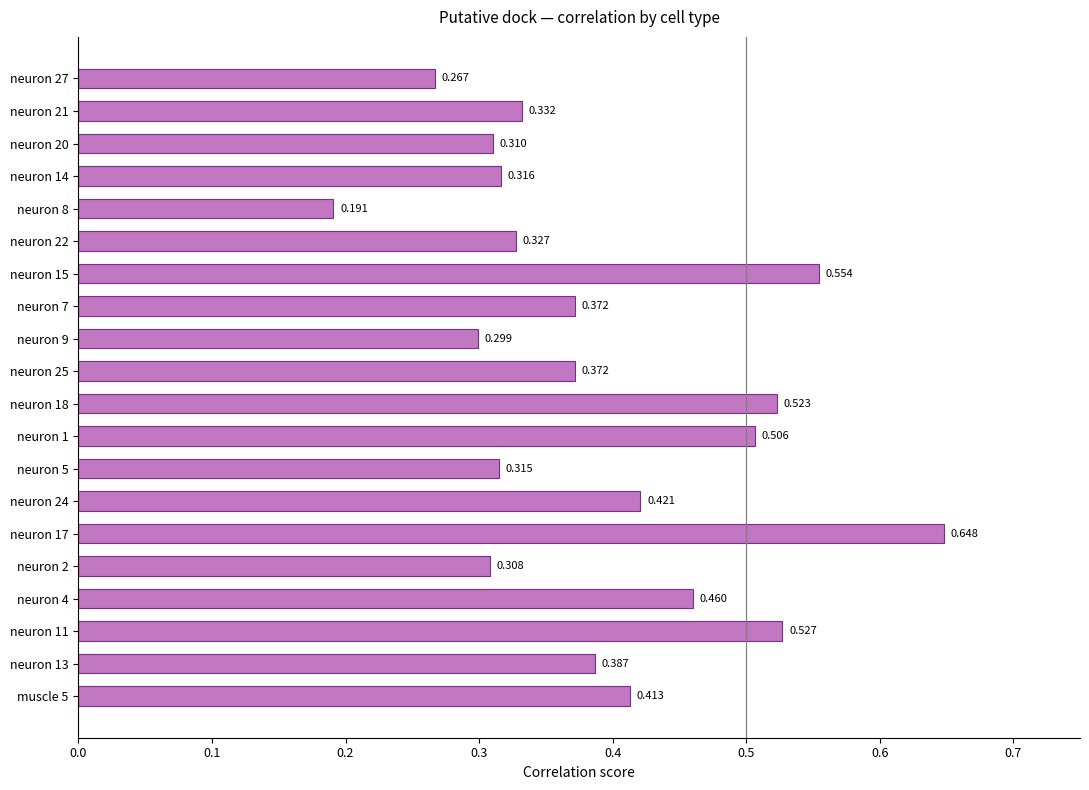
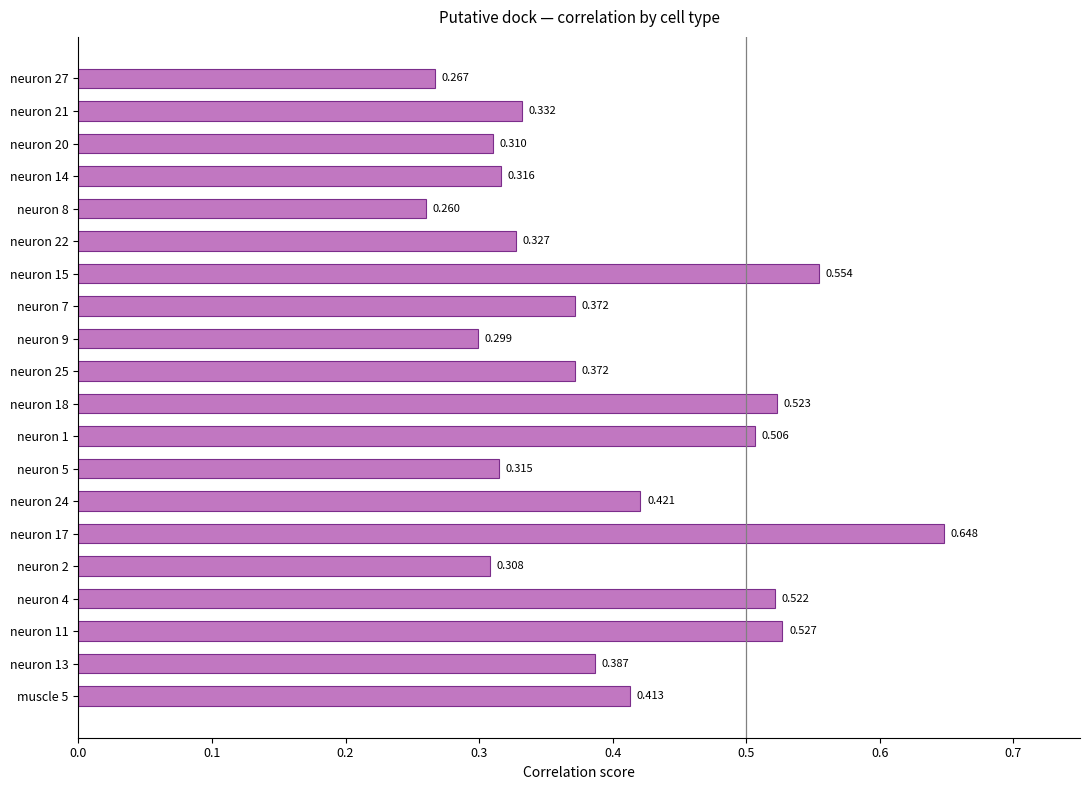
  {
    "neuron 27": 0.267,
    "neuron 21": 0.332,
    "neuron 20": 0.310,
    "neuron 14": 0.316,
-   "neuron 8": 0.191,
+   "neuron 8": 0.260,
    "neuron 22": 0.327,
    "neuron 15": 0.554,
    "neuron 7": 0.372,
    "neuron 9": 0.299,
    "neuron 25": 0.372,
    "neuron 18": 0.523,
    "neuron 1": 0.506,
    "neuron 5": 0.315,
    "neuron 24": 0.421,
    "neuron 17": 0.648,
    "neuron 2": 0.308,
-   "neuron 4": 0.460,
+   "neuron 4": 0.522,
    "neuron 11": 0.527,
    "neuron 13": 0.387,
    "muscle 5": 0.413
  }
